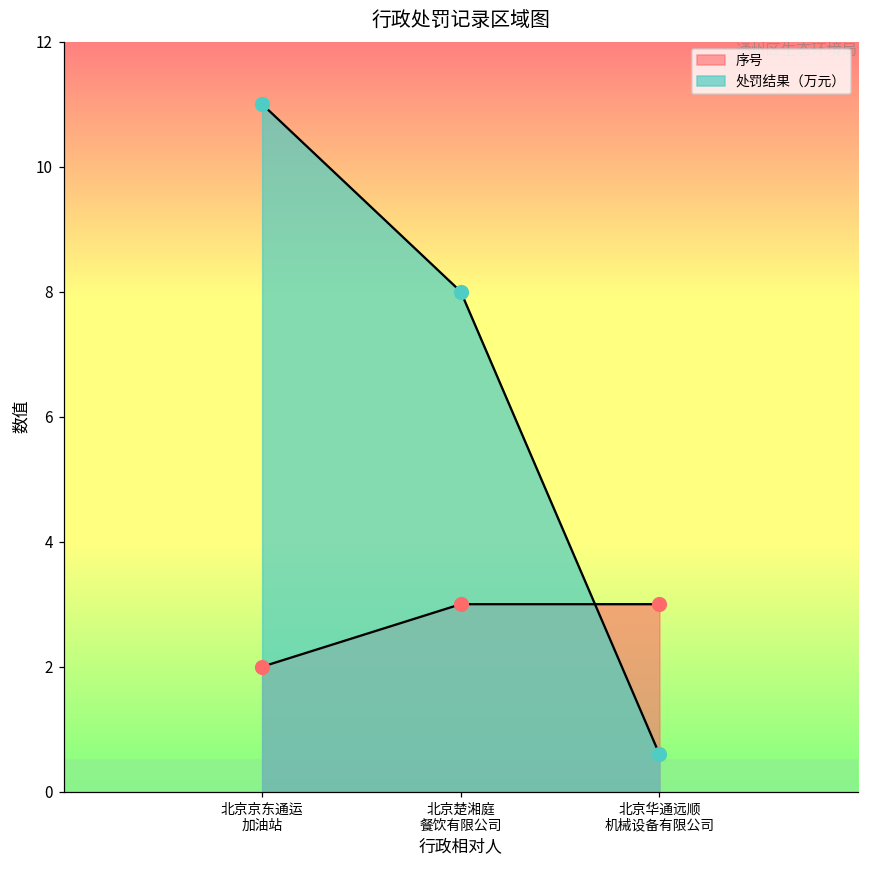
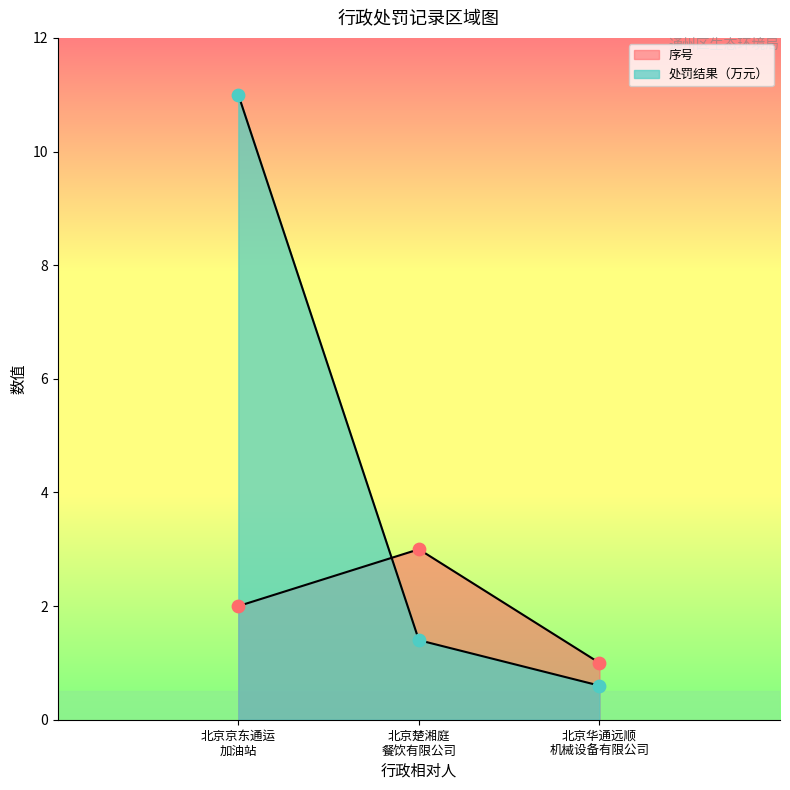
  {
    "序号": {
      "北京京东通运 加油站": 2,
      "北京楚湘庭 餐饮有限公司": 3,
-     "北京华通远顺 机械设备有限公司": 3
+     "北京华通远顺 机械设备有限公司": 1
    },
    "处罚结果（万元）": {
      "北京京东通运 加油站": 11.0,
-     "北京楚湘庭 餐饮有限公司": 8.0,
+     "北京楚湘庭 餐饮有限公司": 1.4,
      "北京华通远顺 机械设备有限公司": 0.6
    }
  }
